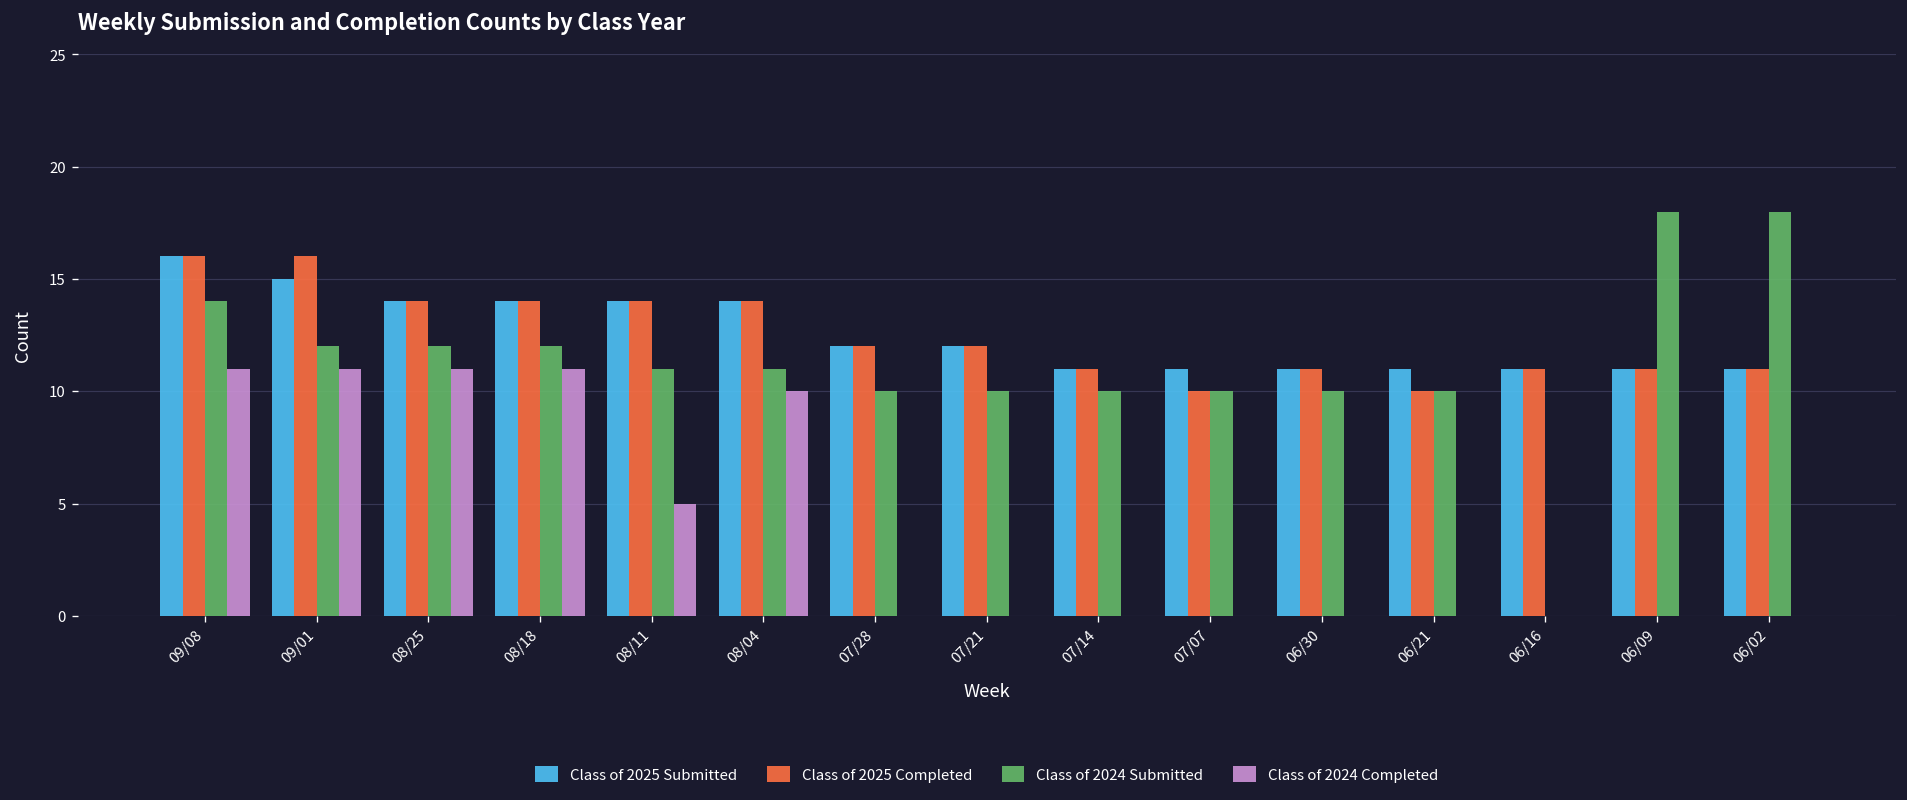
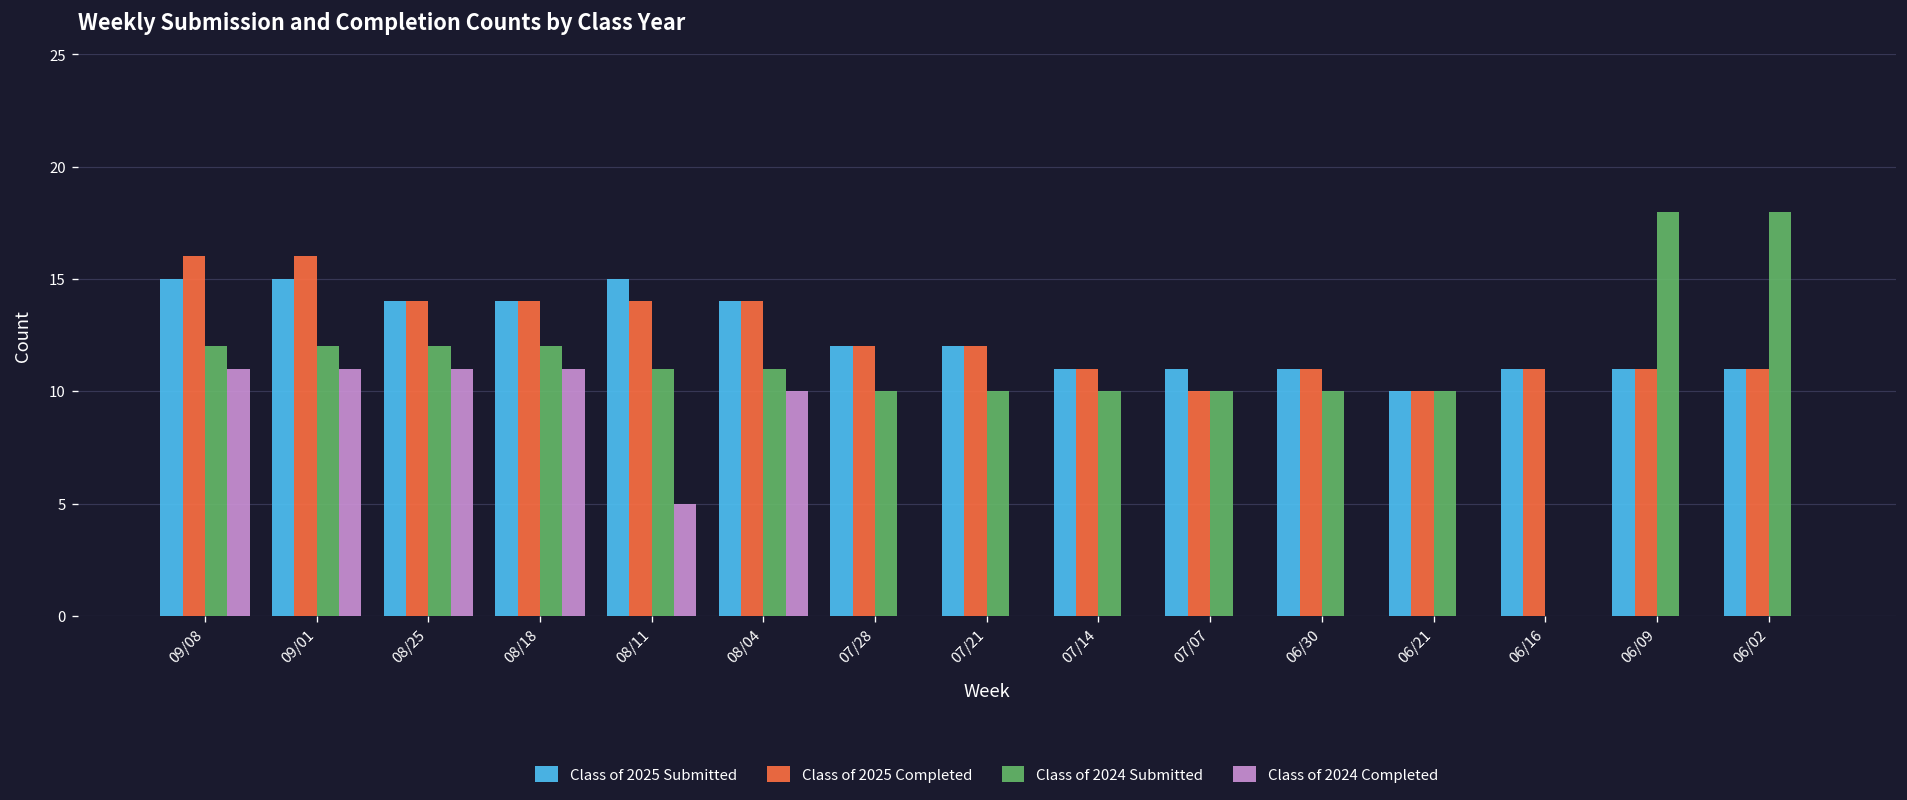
  {
    "Class of 2025 Submitted": {
-     "09/08": 16,
+     "09/08": 15,
      "09/01": 15,
      "08/25": 14,
      "08/18": 14,
-     "08/11": 14,
+     "08/11": 15,
      "08/04": 14,
      "07/28": 12,
      "07/21": 12,
      "07/14": 11,
      "07/07": 11,
      "06/30": 11,
-     "06/21": 11,
+     "06/21": 10,
      "06/16": 11,
      "06/09": 11,
      "06/02": 11
    },
    "Class of 2025 Completed": {
      "09/08": 16,
      "09/01": 16,
      "08/25": 14,
      "08/18": 14,
      "08/11": 14,
      "08/04": 14,
      "07/28": 12,
      "07/21": 12,
      "07/14": 11,
      "07/07": 10,
      "06/30": 11,
      "06/21": 10,
      "06/16": 11,
      "06/09": 11,
      "06/02": 11
    },
    "Class of 2024 Submitted": {
-     "09/08": 14,
+     "09/08": 12,
      "09/01": 12,
      "08/25": 12,
      "08/18": 12,
      "08/11": 11,
      "08/04": 11,
      "07/28": 10,
      "07/21": 10,
      "07/14": 10,
      "07/07": 10,
      "06/30": 10,
      "06/21": 10,
      "06/16": 0,
      "06/09": 18,
      "06/02": 18
    },
    "Class of 2024 Completed": {
      "09/08": 11,
      "09/01": 11,
      "08/25": 11,
      "08/18": 11,
      "08/11": 5,
      "08/04": 10,
      "07/28": 0,
      "07/21": 0,
      "07/14": 0,
      "07/07": 0,
      "06/30": 0,
      "06/21": 0,
      "06/16": 0,
      "06/09": 0,
      "06/02": 0
    }
  }
